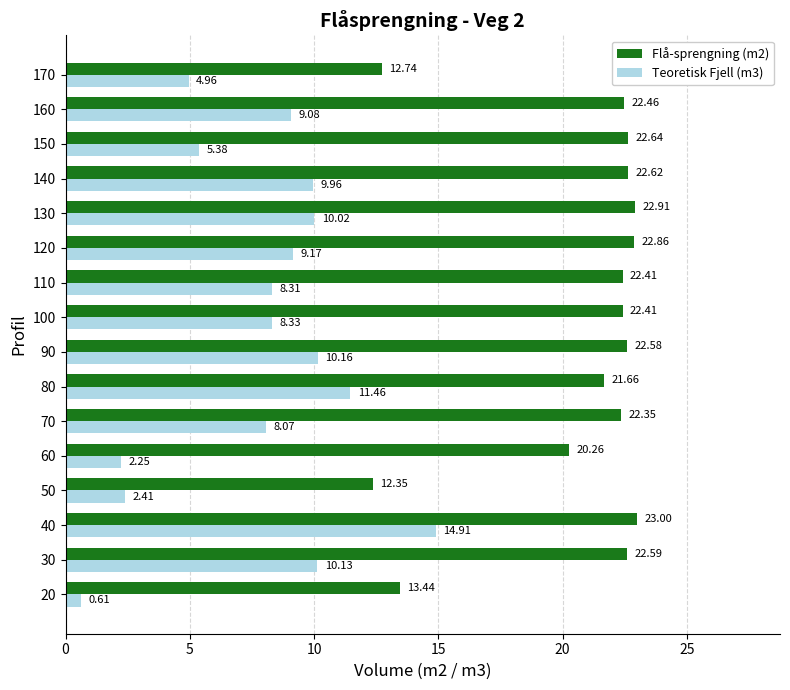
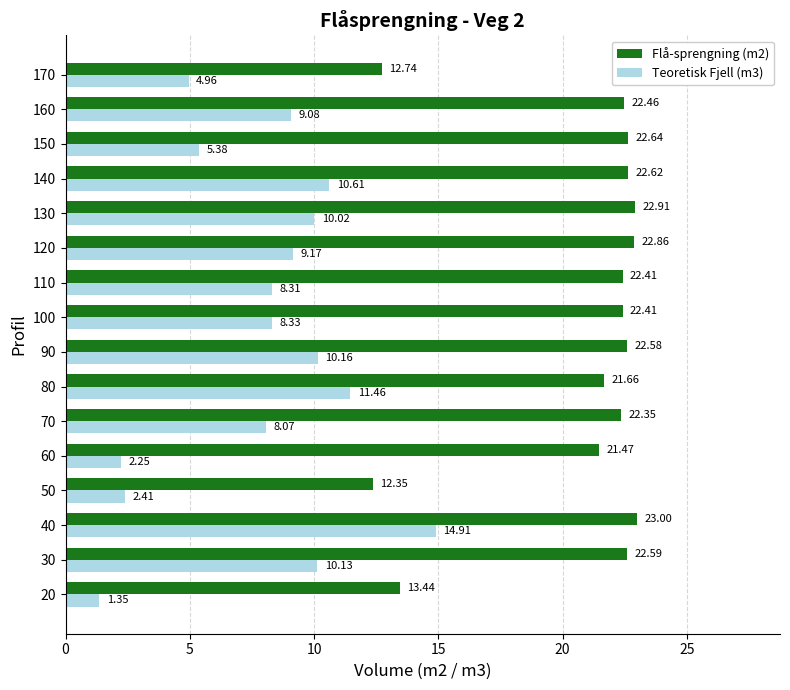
  {
    "Flå-sprengning (m2)": {
      "170": 12.74,
      "160": 22.46,
      "150": 22.64,
      "140": 22.62,
      "130": 22.91,
      "120": 22.86,
      "110": 22.41,
      "100": 22.41,
      "90": 22.58,
      "80": 21.66,
      "70": 22.35,
-     "60": 20.26,
+     "60": 21.47,
      "50": 12.35,
      "40": 23.00,
      "30": 22.59,
      "20": 13.44
    },
    "Teoretisk Fjell (m3)": {
      "170": 4.96,
      "160": 9.08,
      "150": 5.38,
-     "140": 9.96,
+     "140": 10.61,
      "130": 10.02,
      "120": 9.17,
      "110": 8.31,
      "100": 8.33,
      "90": 10.16,
      "80": 11.46,
      "70": 8.07,
      "60": 2.25,
      "50": 2.41,
      "40": 14.91,
      "30": 10.13,
-     "20": 0.61
+     "20": 1.35
    }
  }
